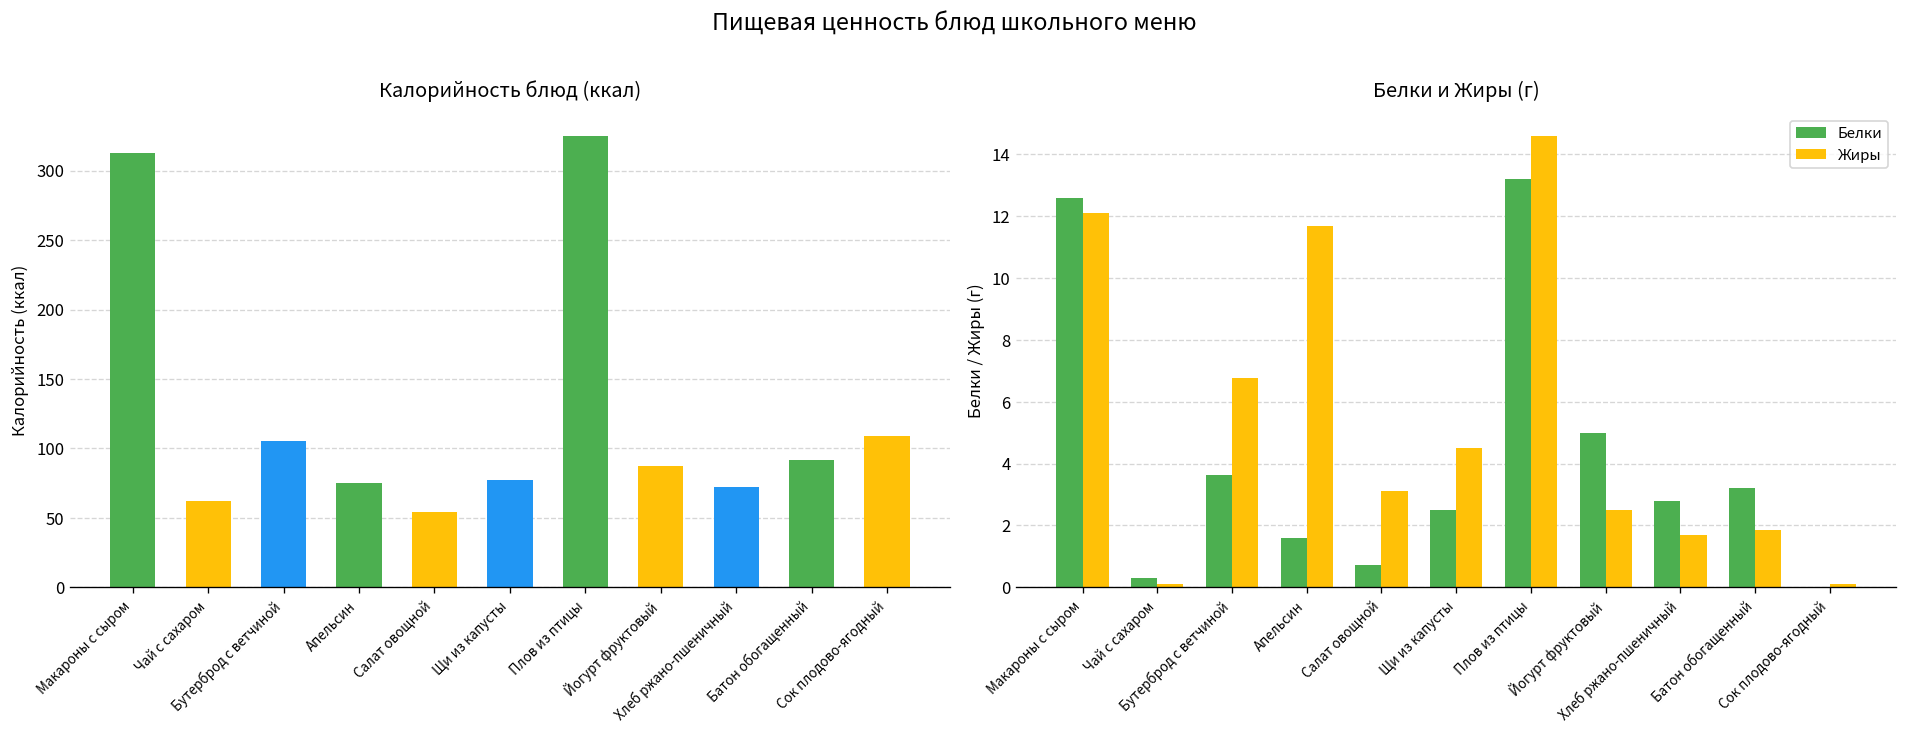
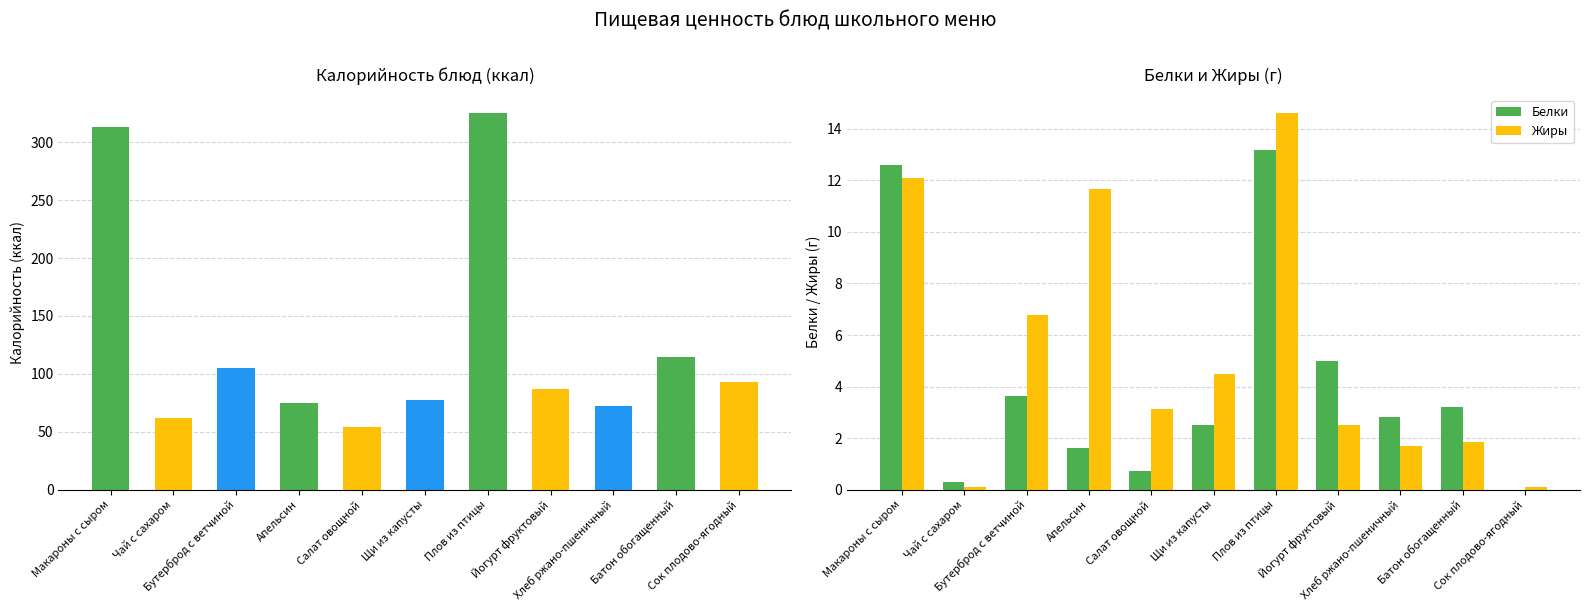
  {
    "Калорийность блюд (ккал)": {
      "Макароны с сыром": 313,
      "Чай с сахаром": 62,
      "Бутерброд с ветчиной": 105,
      "Апельсин": 75,
      "Салат овощной": 54,
      "Щи из капусты": 77,
      "Плов из птицы": 325,
      "Йогурт фруктовый": 87,
      "Хлеб ржано-пшеничный": 72,
-     "Батон обогащенный": 92,
-     "Сок плодово-ягодный": 109
+     "Батон обогащенный": 115,
+     "Сок плодово-ягодный": 93
    },
    "Белки и Жиры (г)": {
      "Белки": {
        "Макароны с сыром": 12.6,
        "Чай с сахаром": 0.3,
        "Бутерброд с ветчиной": 3.6,
        "Апельсин": 1.6,
        "Салат овощной": 0.7,
        "Щи из капусты": 2.5,
        "Плов из птицы": 13.2,
        "Йогурт фруктовый": 5.0,
        "Хлеб ржано-пшеничный": 2.8,
        "Батон обогащенный": 3.2,
        "Сок плодово-ягодный": 0.0
      },
      "Жиры": {
        "Макароны с сыром": 12.1,
        "Чай с сахаром": 0.1,
        "Бутерброд с ветчиной": 6.8,
        "Апельсин": 11.7,
        "Салат овощной": 3.1,
        "Щи из капусты": 4.5,
        "Плов из птицы": 14.6,
        "Йогурт фруктовый": 2.5,
        "Хлеб ржано-пшеничный": 1.7,
        "Батон обогащенный": 1.9,
        "Сок плодово-ягодный": 0.1
      }
    }
  }
